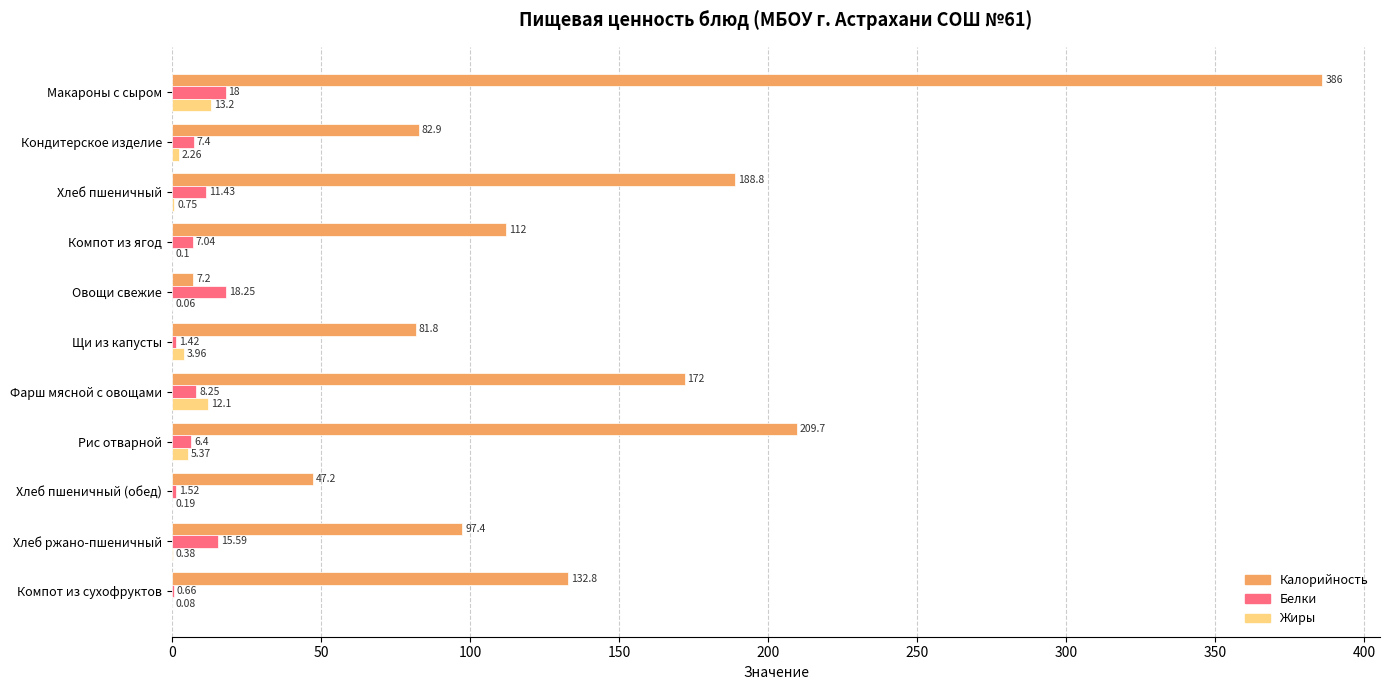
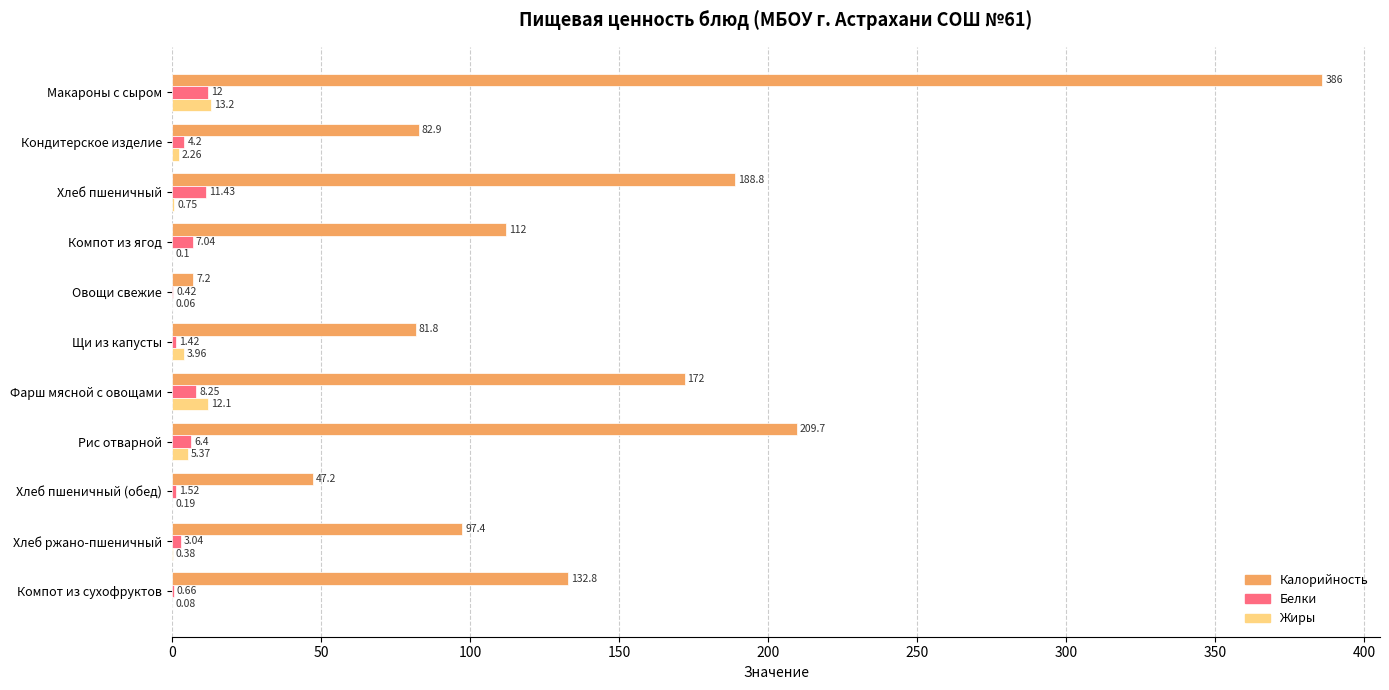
  {
    "Белки": {
-     "Макароны с сыром": 18,
-     "Кондитерское изделие": 7.4,
+     "Макароны с сыром": 12,
+     "Кондитерское изделие": 4.2,
      "Хлеб пшеничный": 11.43,
      "Компот из ягод": 7.04,
-     "Овощи свежие": 18.25,
+     "Овощи свежие": 0.42,
      "Щи из капусты": 1.42,
      "Фарш мясной с овощами": 8.25,
      "Рис отварной": 6.4,
      "Хлеб пшеничный (обед)": 1.52,
-     "Хлеб ржано-пшеничный": 15.59,
+     "Хлеб ржано-пшеничный": 3.04,
      "Компот из сухофруктов": 0.66
    }
  }
